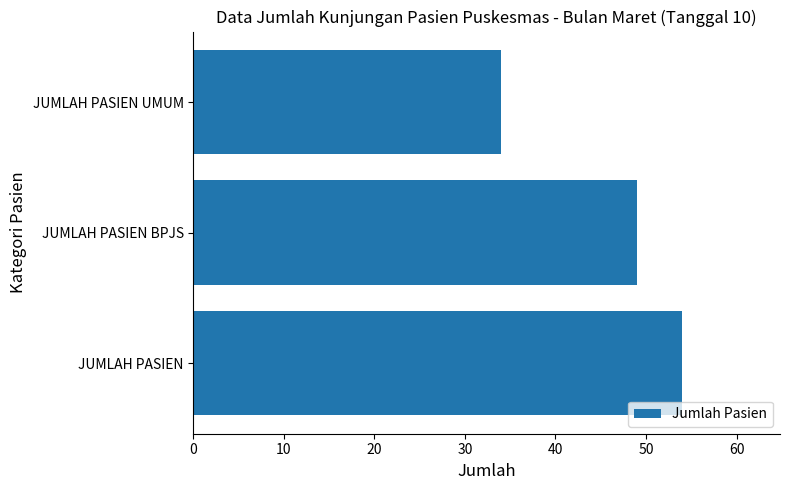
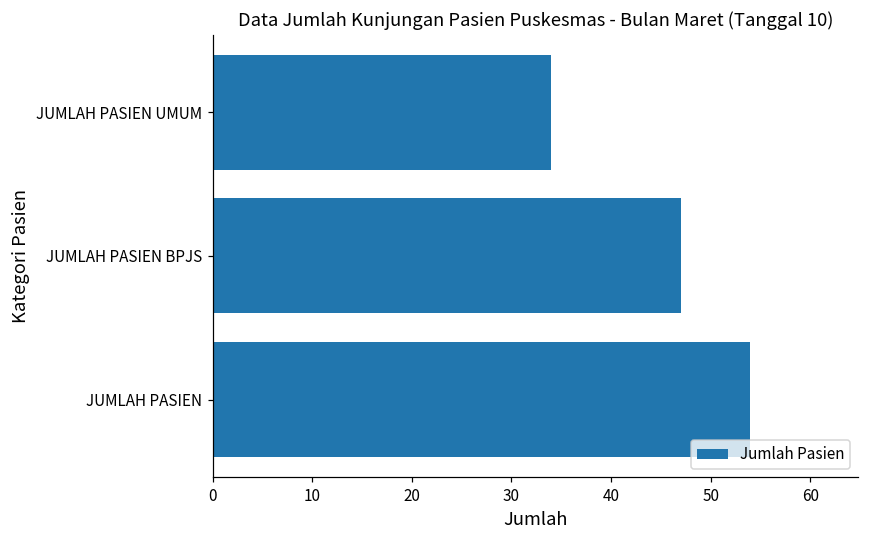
  {
    "JUMLAH PASIEN UMUM": 34,
-   "JUMLAH PASIEN BPJS": 49,
+   "JUMLAH PASIEN BPJS": 47,
    "JUMLAH PASIEN": 54
  }
